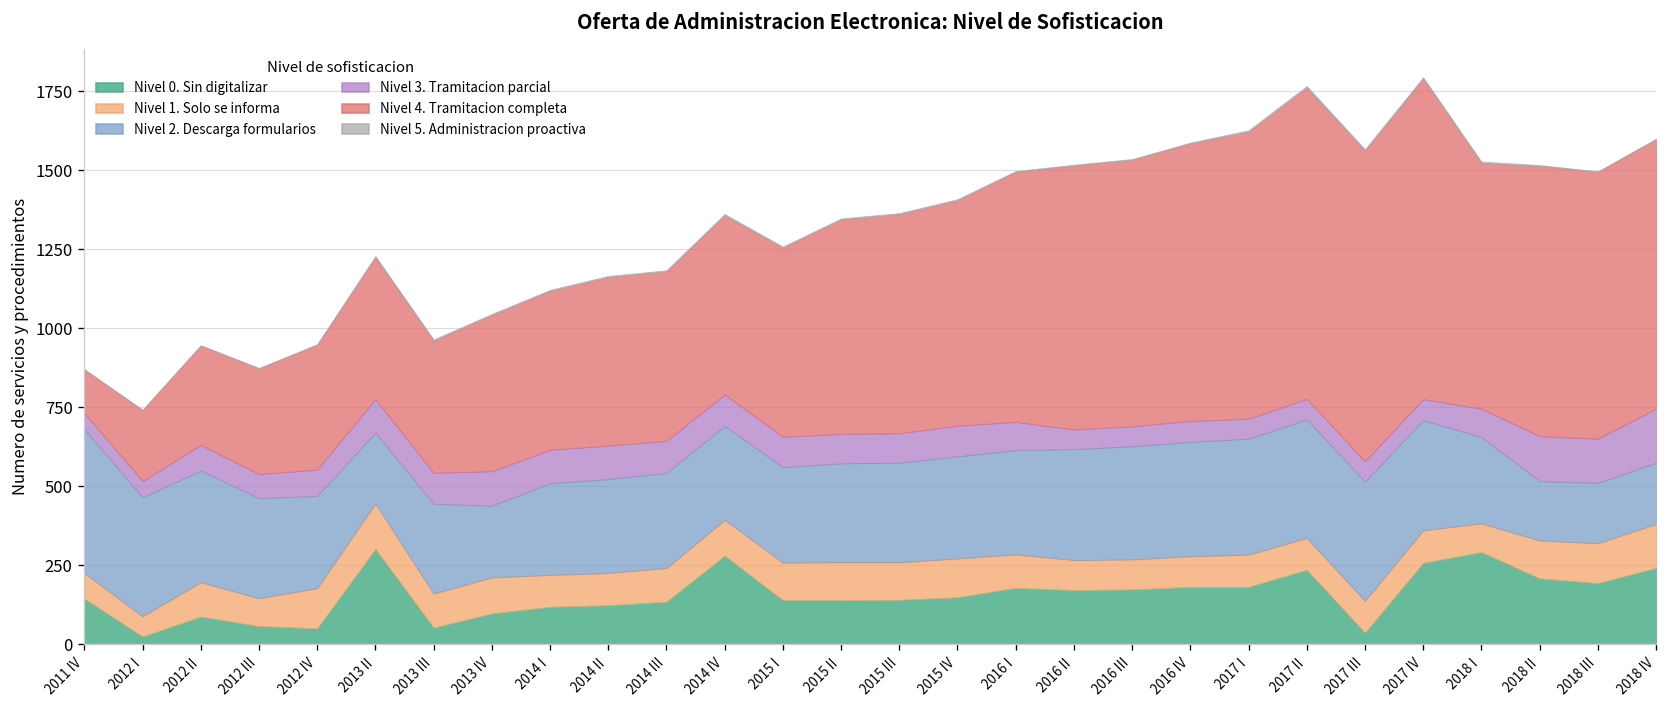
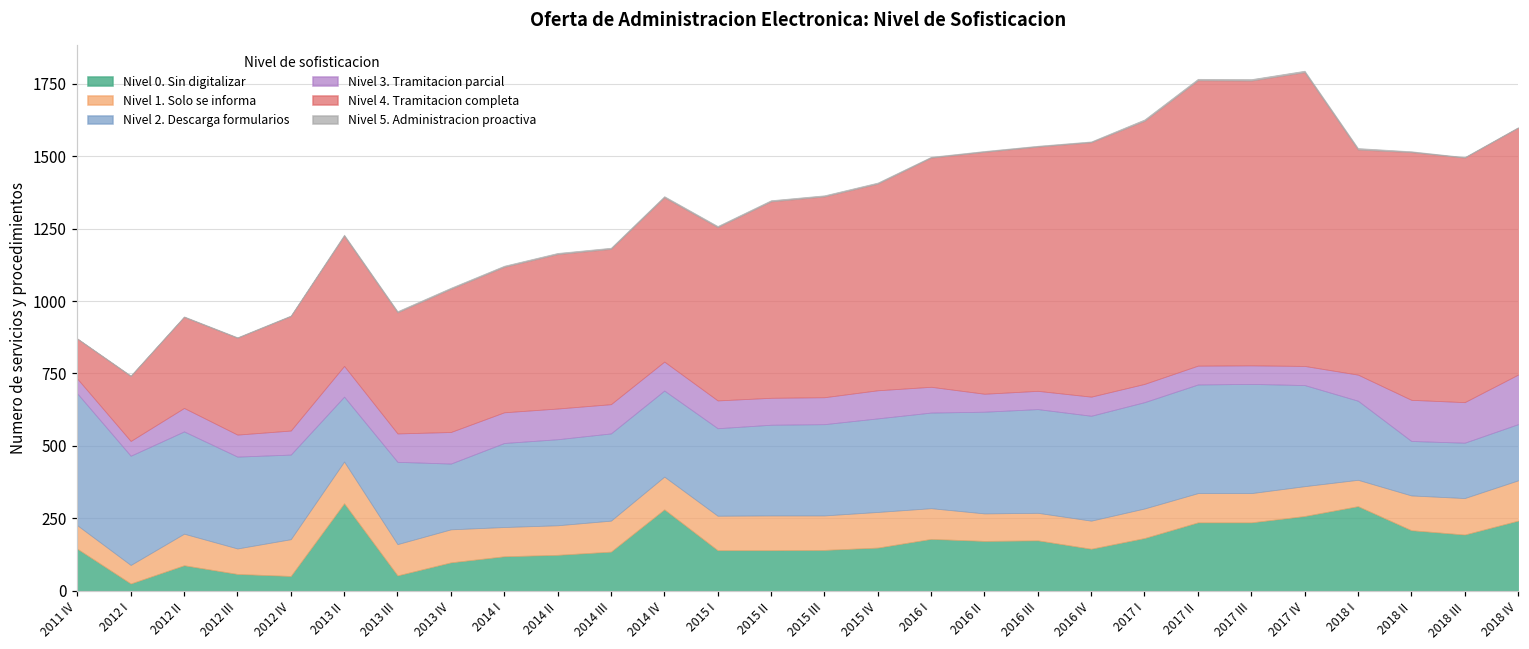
  {
    "Nivel 0. Sin digitalizar": {
      "2011 IV": 150,
      "2012 I": 30,
      "2012 II": 90,
      "2012 III": 60,
      "2012 IV": 50,
      "2013 II": 300,
      "2013 III": 50,
      "2013 IV": 100,
      "2014 I": 120,
      "2014 II": 120,
      "2014 III": 140,
      "2014 IV": 280,
      "2015 I": 140,
      "2015 II": 140,
      "2015 III": 140,
      "2015 IV": 150,
      "2016 I": 180,
      "2016 II": 170,
      "2016 III": 170,
-     "2016 IV": 180,
+     "2016 IV": 150,
      "2017 I": 180,
      "2017 II": 240,
-     "2017 III": 40,
+     "2017 III": 240,
      "2017 IV": 260,
      "2018 I": 290,
      "2018 II": 210,
      "2018 III": 190,
      "2018 IV": 240
    }
  }
